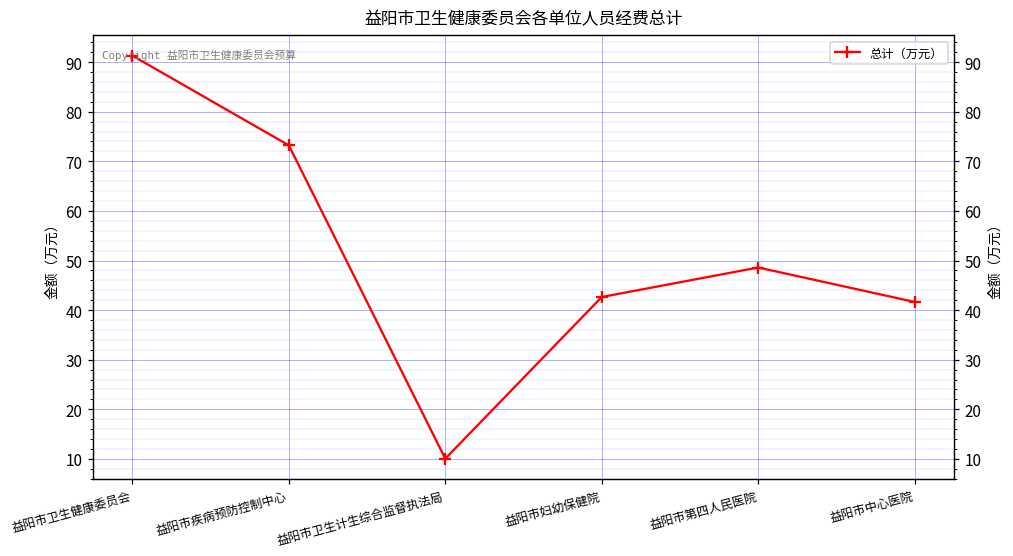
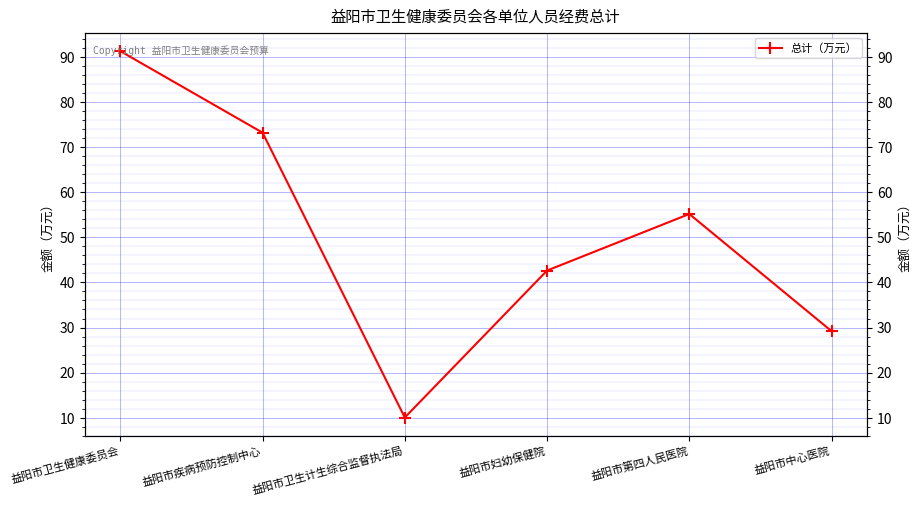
  {
    "益阳市卫生健康委员会": 91,
    "益阳市疾病预防控制中心": 73,
    "益阳市卫生计生综合监督执法局": 10,
    "益阳市妇幼保健院": 43,
-   "益阳市第四人民医院": 49,
-   "益阳市中心医院": 42
+   "益阳市第四人民医院": 55,
+   "益阳市中心医院": 29
  }
